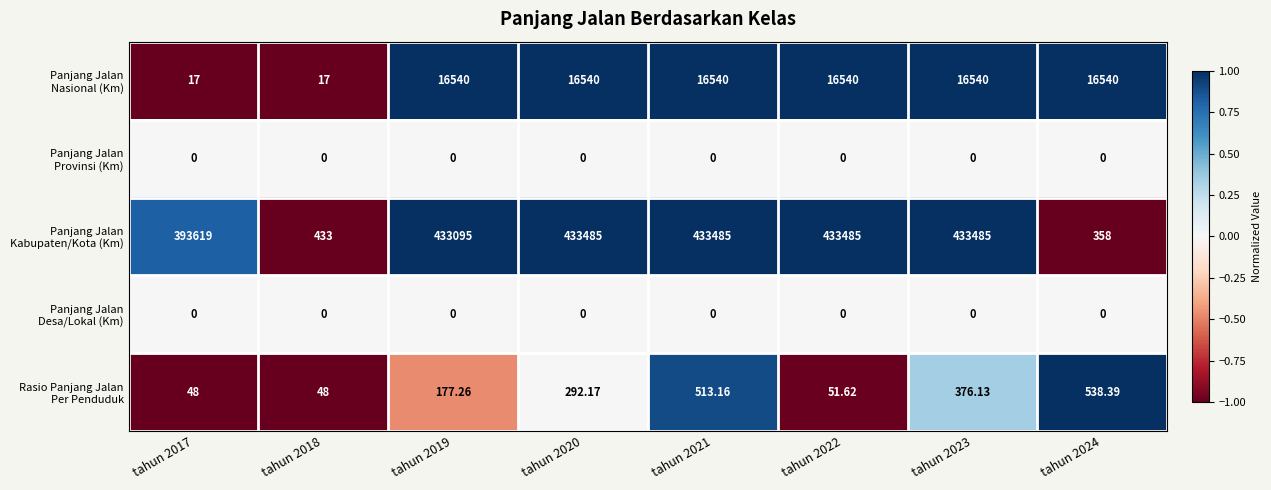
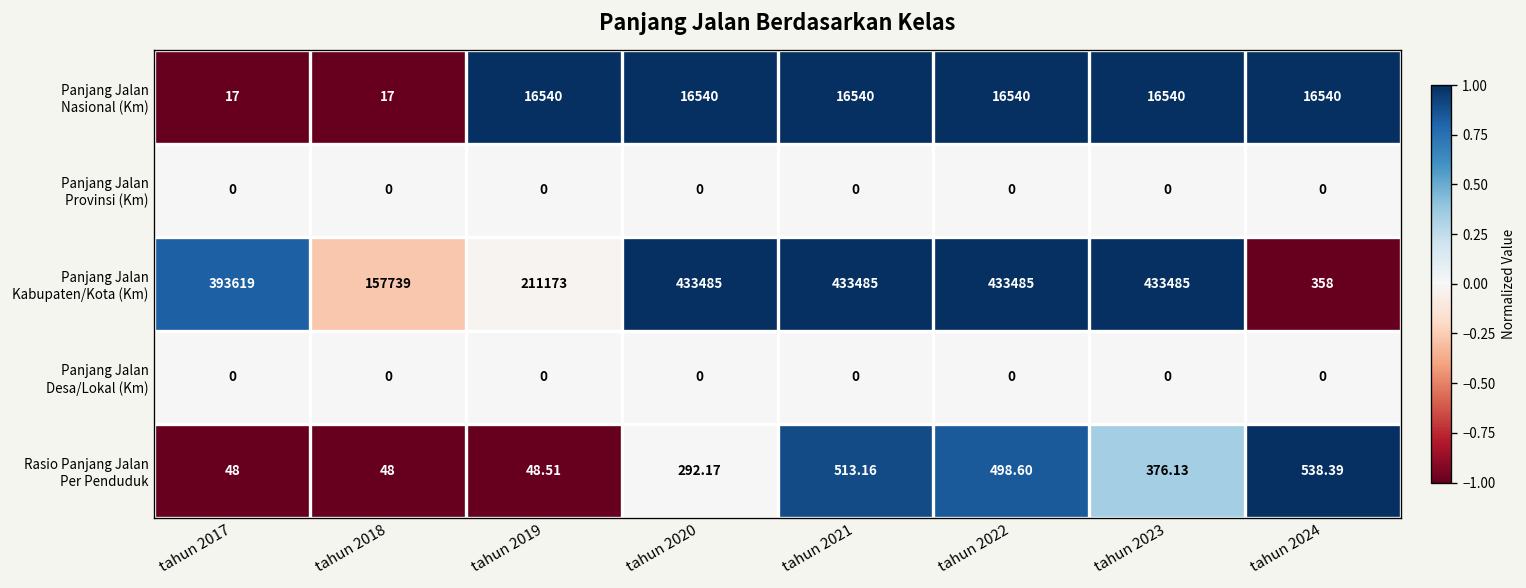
  {
    "Panjang Jalan Nasional (Km)": {
      "tahun 2017": 17,
      "tahun 2018": 17,
      "tahun 2019": 16540,
      "tahun 2020": 16540,
      "tahun 2021": 16540,
      "tahun 2022": 16540,
      "tahun 2023": 16540,
      "tahun 2024": 16540
    },
    "Panjang Jalan Provinsi (Km)": {
      "tahun 2017": 0,
      "tahun 2018": 0,
      "tahun 2019": 0,
      "tahun 2020": 0,
      "tahun 2021": 0,
      "tahun 2022": 0,
      "tahun 2023": 0,
      "tahun 2024": 0
    },
    "Panjang Jalan Kabupaten/Kota (Km)": {
      "tahun 2017": 393619,
-     "tahun 2018": 433,
-     "tahun 2019": 433095,
+     "tahun 2018": 157739,
+     "tahun 2019": 211173,
      "tahun 2020": 433485,
      "tahun 2021": 433485,
      "tahun 2022": 433485,
      "tahun 2023": 433485,
      "tahun 2024": 358
    },
    "Panjang Jalan Desa/Lokal (Km)": {
      "tahun 2017": 0,
      "tahun 2018": 0,
      "tahun 2019": 0,
      "tahun 2020": 0,
      "tahun 2021": 0,
      "tahun 2022": 0,
      "tahun 2023": 0,
      "tahun 2024": 0
    },
    "Rasio Panjang Jalan Per Penduduk": {
      "tahun 2017": 48,
      "tahun 2018": 48,
-     "tahun 2019": 177.26,
+     "tahun 2019": 48.51,
      "tahun 2020": 292.17,
      "tahun 2021": 513.16,
-     "tahun 2022": 51.62,
+     "tahun 2022": 498.60,
      "tahun 2023": 376.13,
      "tahun 2024": 538.39
    }
  }
